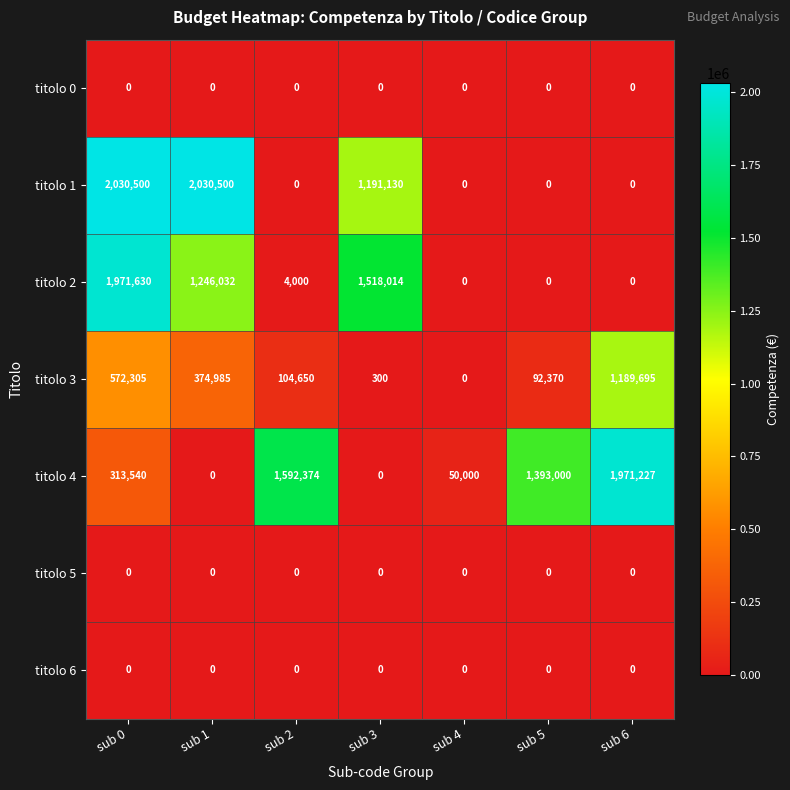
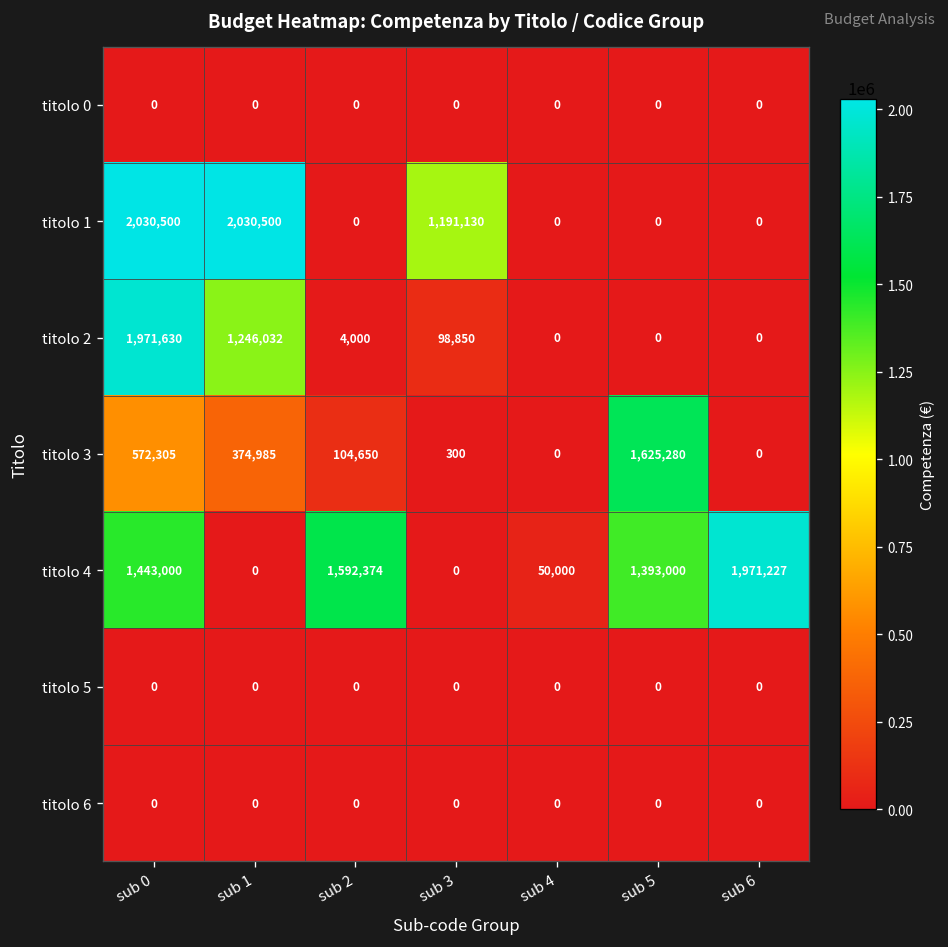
  {
    "titolo 0": {
      "sub 0": "0",
      "sub 1": "0",
      "sub 2": "0",
      "sub 3": "0",
      "sub 4": "0",
      "sub 5": "0",
      "sub 6": "0"
    },
    "titolo 1": {
      "sub 0": "2,030,500",
      "sub 1": "2,030,500",
      "sub 2": "0",
      "sub 3": "1,191,130",
      "sub 4": "0",
      "sub 5": "0",
      "sub 6": "0"
    },
    "titolo 2": {
      "sub 0": "1,971,630",
      "sub 1": "1,246,032",
      "sub 2": "4,000",
-     "sub 3": "1,518,014",
+     "sub 3": "98,850",
      "sub 4": "0",
      "sub 5": "0",
      "sub 6": "0"
    },
    "titolo 3": {
      "sub 0": "572,305",
      "sub 1": "374,985",
      "sub 2": "104,650",
      "sub 3": "300",
      "sub 4": "0",
-     "sub 5": "92,370",
-     "sub 6": "1,189,695"
+     "sub 5": "1,625,280",
+     "sub 6": "0"
    },
    "titolo 4": {
-     "sub 0": "313,540",
+     "sub 0": "1,443,000",
      "sub 1": "0",
      "sub 2": "1,592,374",
      "sub 3": "0",
      "sub 4": "50,000",
      "sub 5": "1,393,000",
      "sub 6": "1,971,227"
    },
    "titolo 5": {
      "sub 0": "0",
      "sub 1": "0",
      "sub 2": "0",
      "sub 3": "0",
      "sub 4": "0",
      "sub 5": "0",
      "sub 6": "0"
    },
    "titolo 6": {
      "sub 0": "0",
      "sub 1": "0",
      "sub 2": "0",
      "sub 3": "0",
      "sub 4": "0",
      "sub 5": "0",
      "sub 6": "0"
    }
  }
